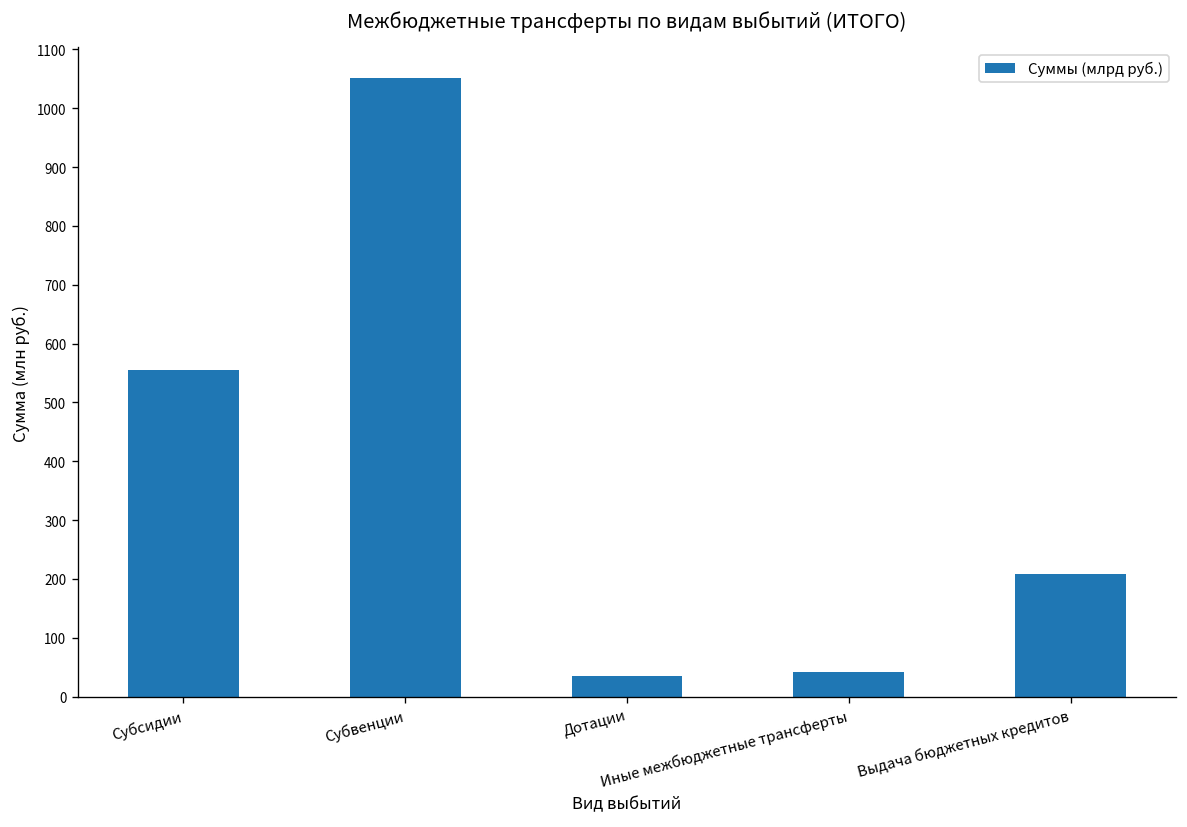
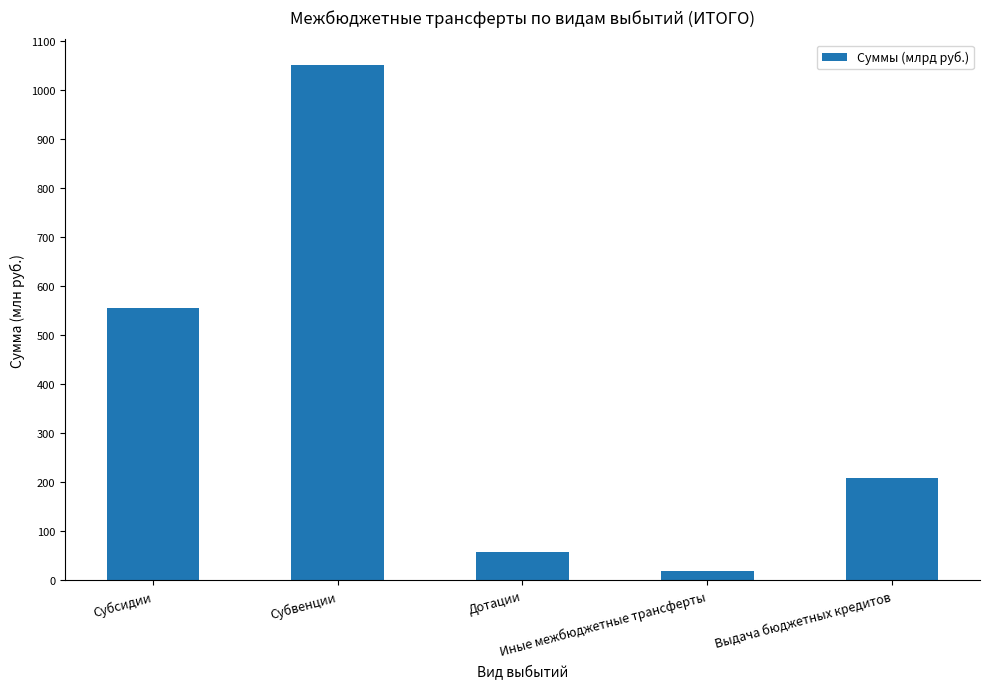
  {
    "Субсидии": 560,
    "Субвенции": 1050,
-   "Дотации": 30,
-   "Иные межбюджетные трансферты": 40,
+   "Дотации": 60,
+   "Иные межбюджетные трансферты": 20,
    "Выдача бюджетных кредитов": 210
  }
